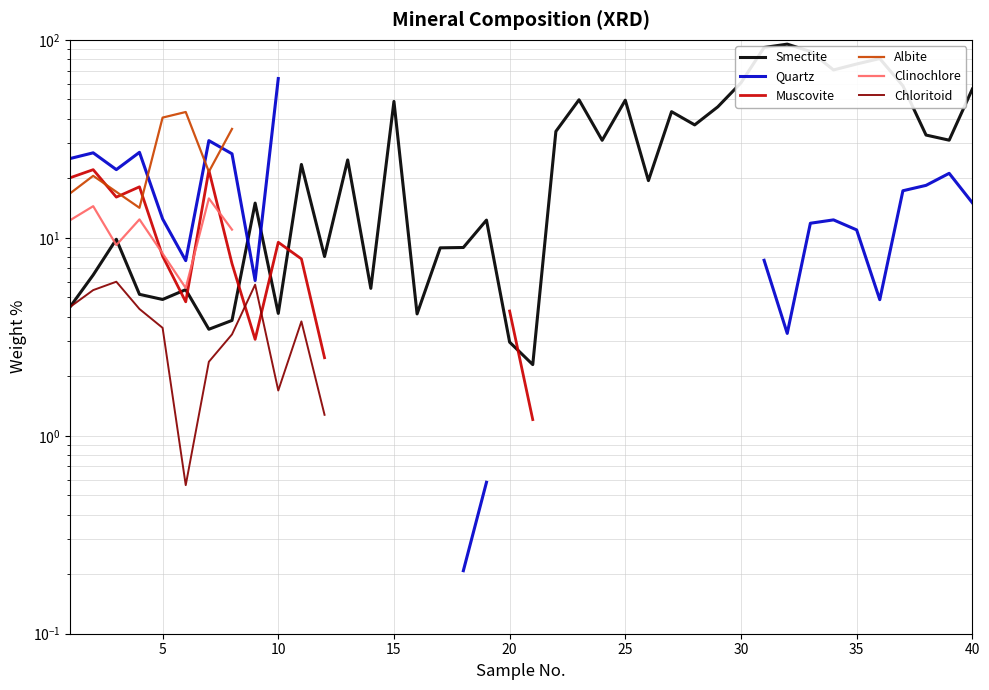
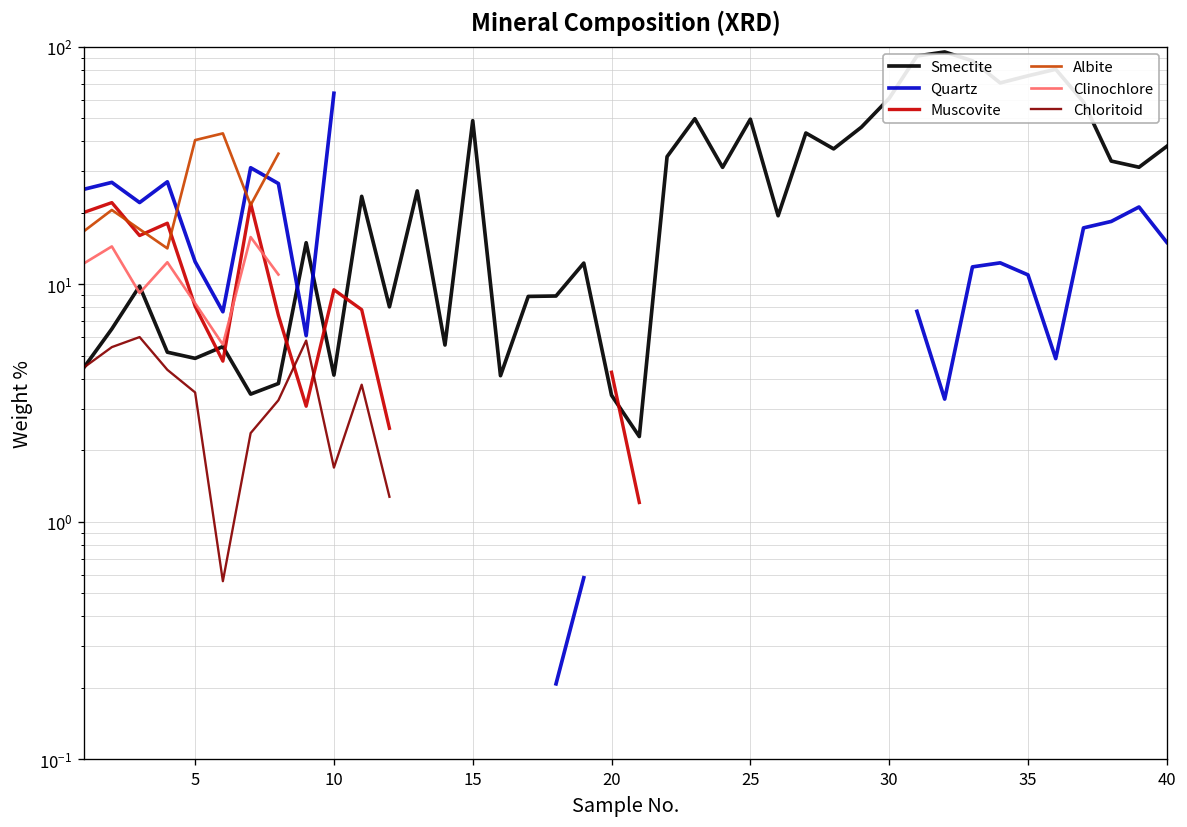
  {
    "Smectite": {
      "5": 4.9,
      "15": 49,
-     "20": 3.0,
+     "20": 3.4,
      "25": 50,
-     "40": 56
+     "40": 38
    },
    "Quartz": {
      "5": 12,
      "10": 64,
      "35": 11,
      "40": 15
    },
    "Muscovite": {
      "5": 8.1,
      "10": 9,
      "20": 4.3
    },
    "Albite": {
      "5": 40
    },
    "Clinochlore": {
      "5": 8.3
    },
    "Chloritoid": {
      "5": 3.5,
      "10": 1.7
    }
  }
